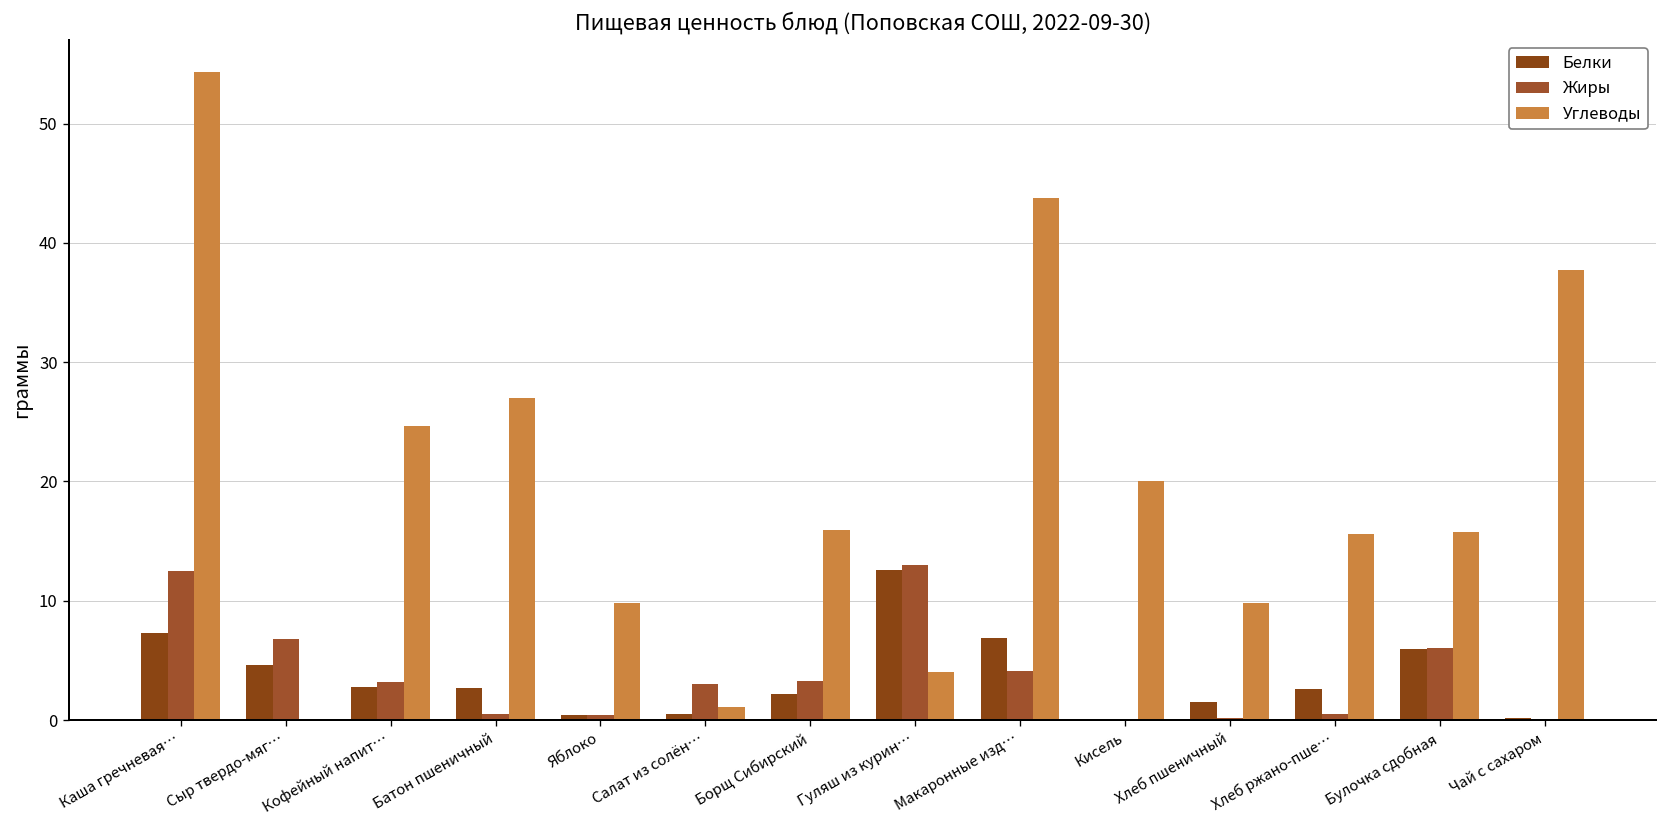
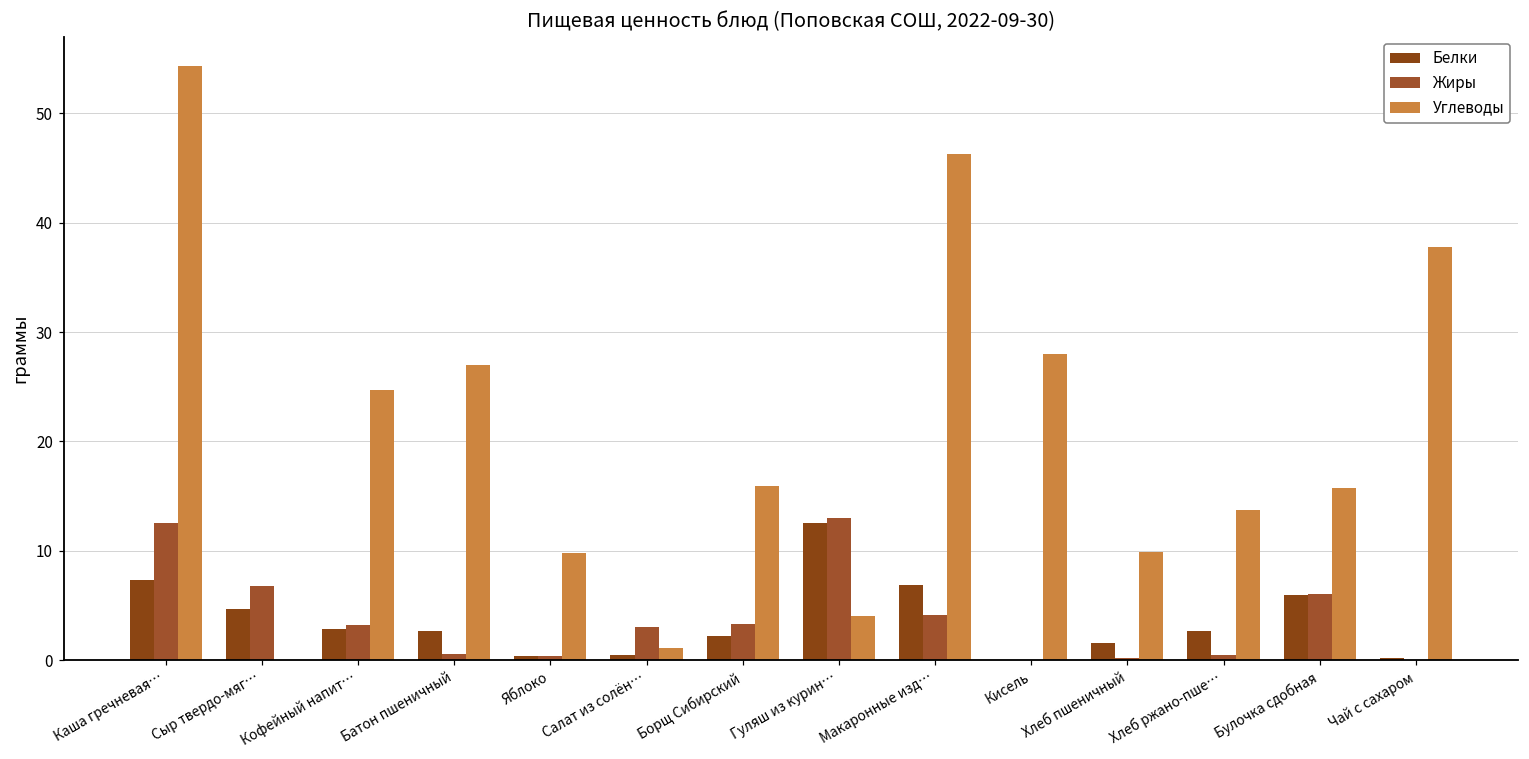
  {
    "Углеводы": {
      "Каша гречневая…": 54,
      "Кофейный напит…": 25,
      "Батон пшеничный": 27,
      "Яблоко": 10,
      "Салат из солён…": 1,
      "Борщ Сибирский": 16,
      "Гуляш из курин…": 4,
-     "Макаронные изд…": 44,
-     "Кисель": 20,
+     "Макаронные изд…": 46,
+     "Кисель": 28,
      "Хлеб пшеничный": 10,
-     "Хлеб ржано-пше…": 16,
+     "Хлеб ржано-пше…": 14,
      "Булочка сдобная": 16,
      "Чай с сахаром": 38
    }
  }
